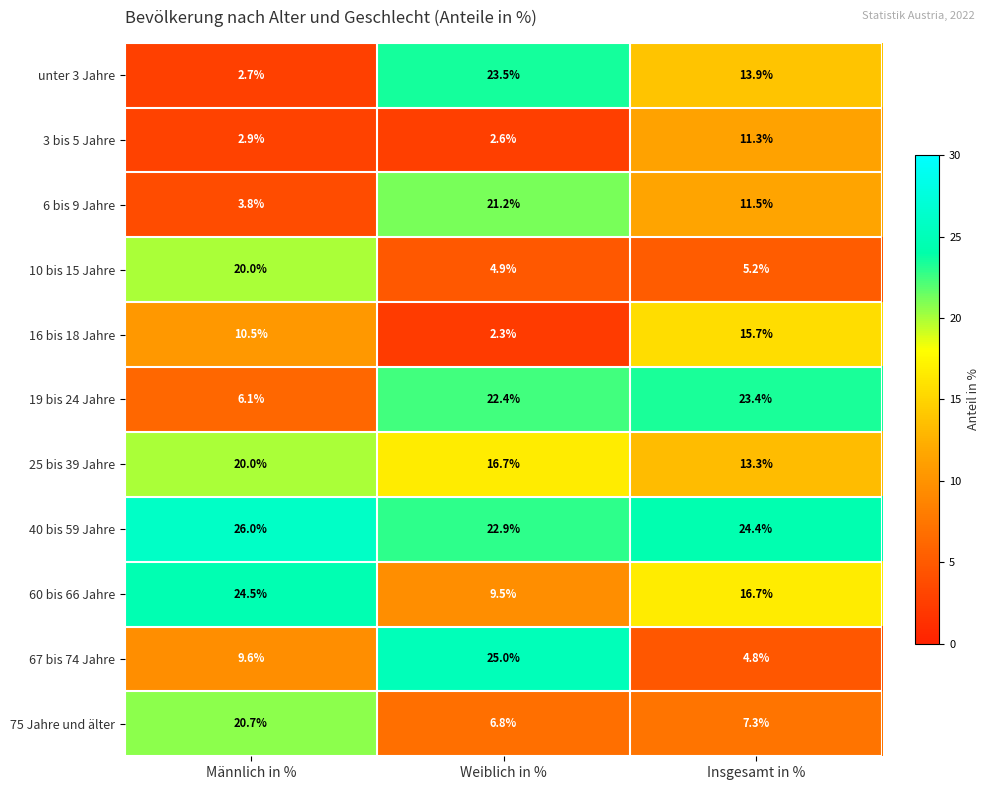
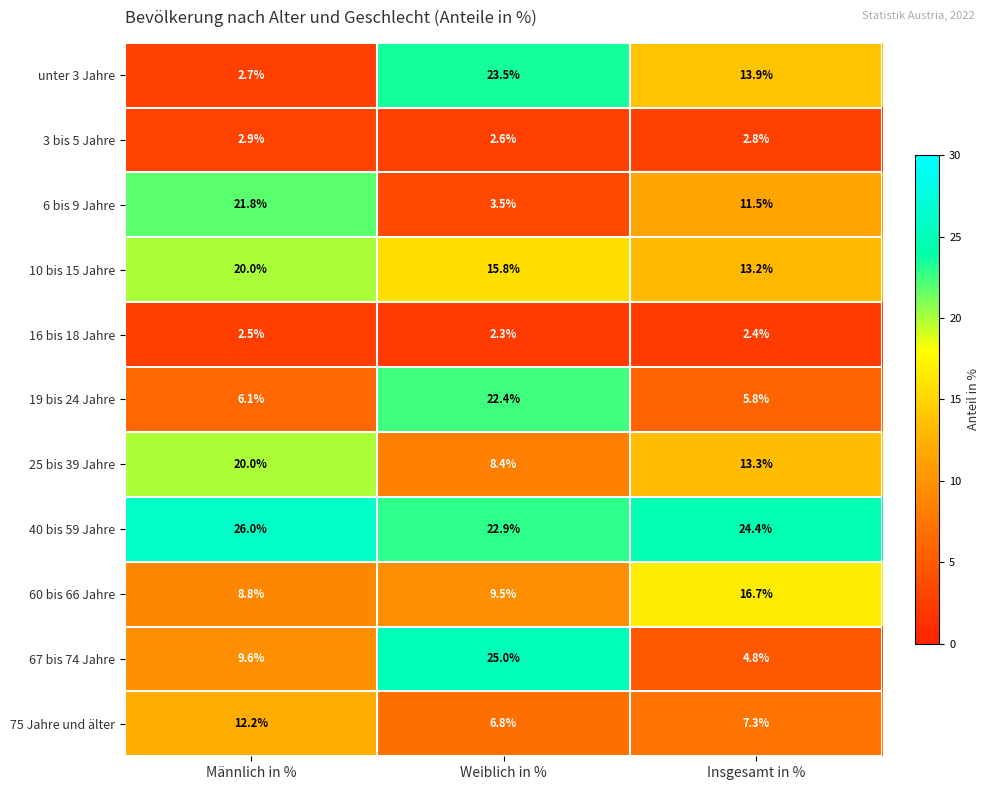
  {
    "unter 3 Jahre": {
      "Männlich in %": "2.7%",
      "Weiblich in %": "23.5%",
      "Insgesamt in %": "13.9%"
    },
    "3 bis 5 Jahre": {
      "Männlich in %": "2.9%",
      "Weiblich in %": "2.6%",
-     "Insgesamt in %": "11.3%"
+     "Insgesamt in %": "2.8%"
    },
    "6 bis 9 Jahre": {
-     "Männlich in %": "3.8%",
-     "Weiblich in %": "21.2%",
+     "Männlich in %": "21.8%",
+     "Weiblich in %": "3.5%",
      "Insgesamt in %": "11.5%"
    },
    "10 bis 15 Jahre": {
      "Männlich in %": "20.0%",
-     "Weiblich in %": "4.9%",
-     "Insgesamt in %": "5.2%"
+     "Weiblich in %": "15.8%",
+     "Insgesamt in %": "13.2%"
    },
    "16 bis 18 Jahre": {
-     "Männlich in %": "10.5%",
+     "Männlich in %": "2.5%",
      "Weiblich in %": "2.3%",
-     "Insgesamt in %": "15.7%"
+     "Insgesamt in %": "2.4%"
    },
    "19 bis 24 Jahre": {
      "Männlich in %": "6.1%",
      "Weiblich in %": "22.4%",
-     "Insgesamt in %": "23.4%"
+     "Insgesamt in %": "5.8%"
    },
    "25 bis 39 Jahre": {
      "Männlich in %": "20.0%",
-     "Weiblich in %": "16.7%",
+     "Weiblich in %": "8.4%",
      "Insgesamt in %": "13.3%"
    },
    "40 bis 59 Jahre": {
      "Männlich in %": "26.0%",
      "Weiblich in %": "22.9%",
      "Insgesamt in %": "24.4%"
    },
    "60 bis 66 Jahre": {
-     "Männlich in %": "24.5%",
+     "Männlich in %": "8.8%",
      "Weiblich in %": "9.5%",
      "Insgesamt in %": "16.7%"
    },
    "67 bis 74 Jahre": {
      "Männlich in %": "9.6%",
      "Weiblich in %": "25.0%",
      "Insgesamt in %": "4.8%"
    },
    "75 Jahre und älter": {
-     "Männlich in %": "20.7%",
+     "Männlich in %": "12.2%",
      "Weiblich in %": "6.8%",
      "Insgesamt in %": "7.3%"
    }
  }
